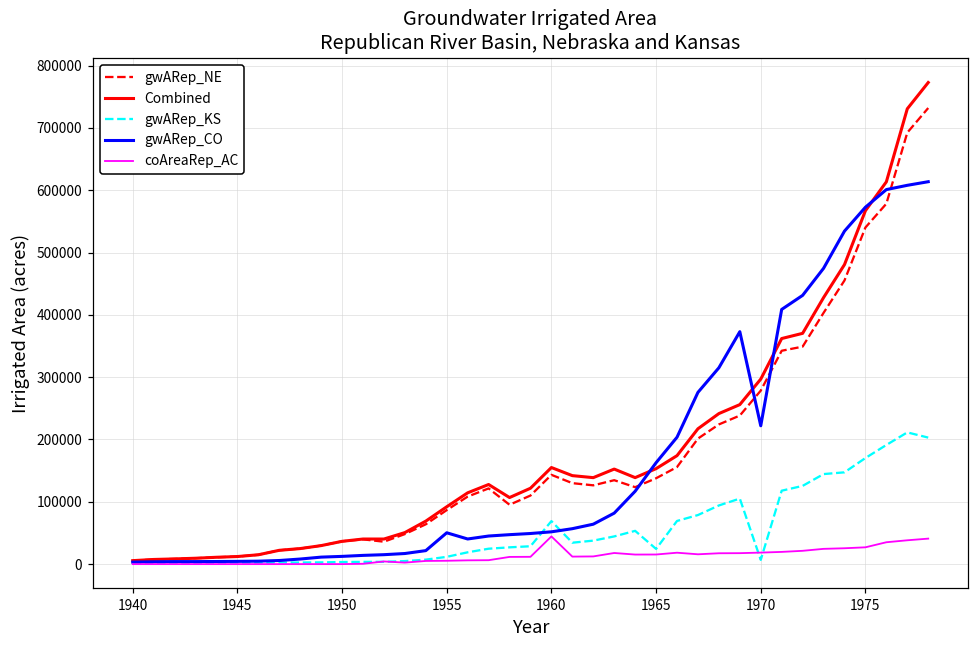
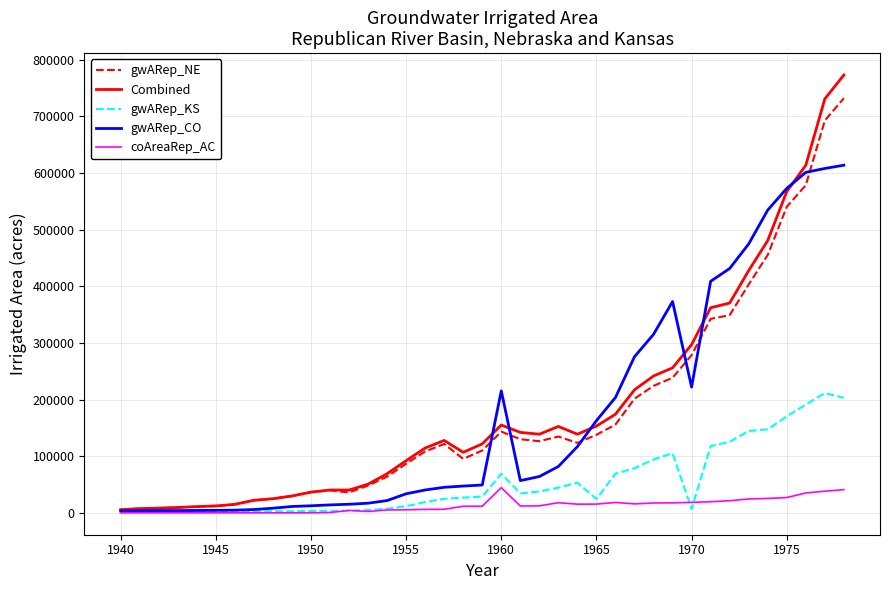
  {
    "gwARep_KS": {
      "1955": 10000,
      "1960": 70000,
      "1965": 20000,
      "1970": 10000,
      "1975": 170000
    },
    "gwARep_CO": {
      "1950": 10000,
-     "1955": 50000,
-     "1960": 50000,
+     "1955": 30000,
+     "1960": 220000,
      "1965": 160000,
      "1970": 220000,
      "1975": 570000
    },
    "coAreaRep_AC": {
      "1955": 10000,
      "1960": 40000,
      "1965": 20000,
      "1970": 20000,
      "1975": 30000
    }
  }
